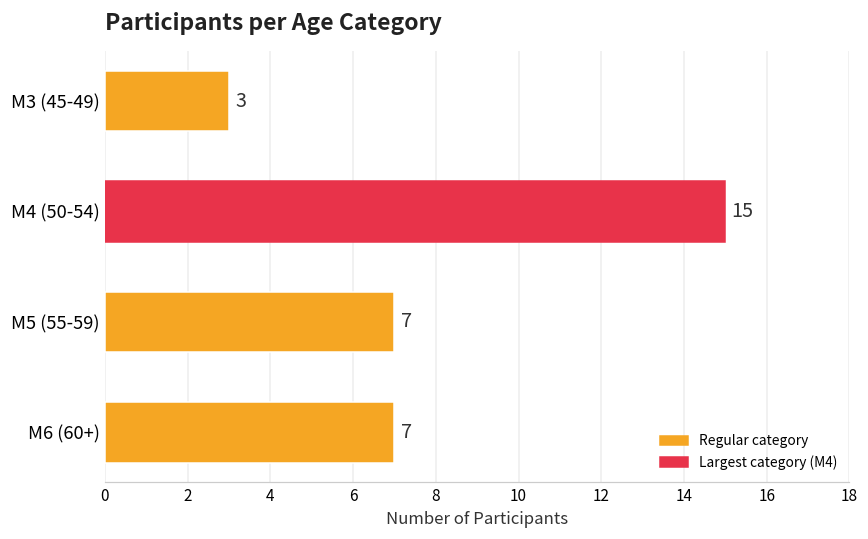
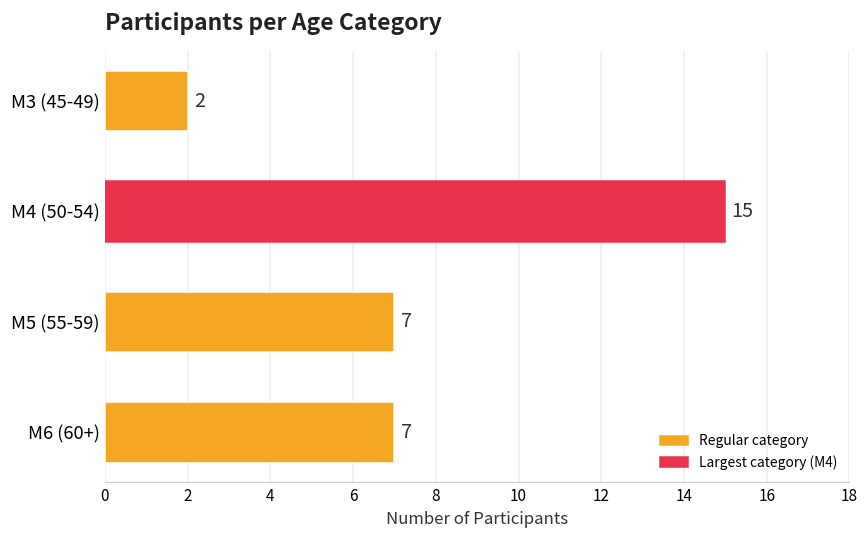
  {
-   "M3 (45-49)": 3,
+   "M3 (45-49)": 2,
    "M4 (50-54)": 15,
    "M5 (55-59)": 7,
    "M6 (60+)": 7
  }
